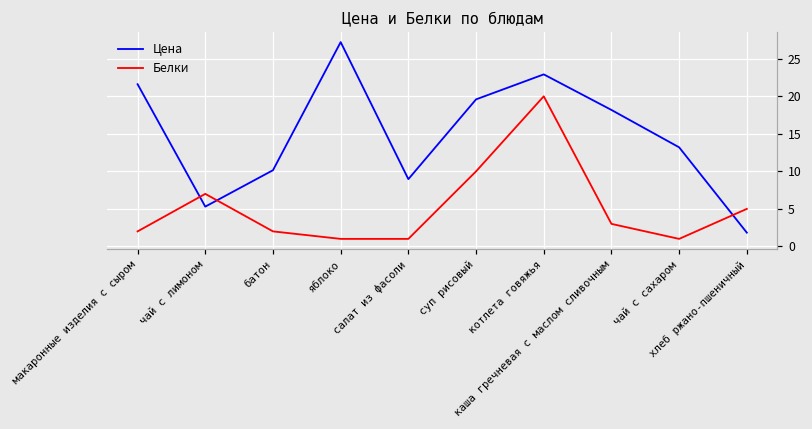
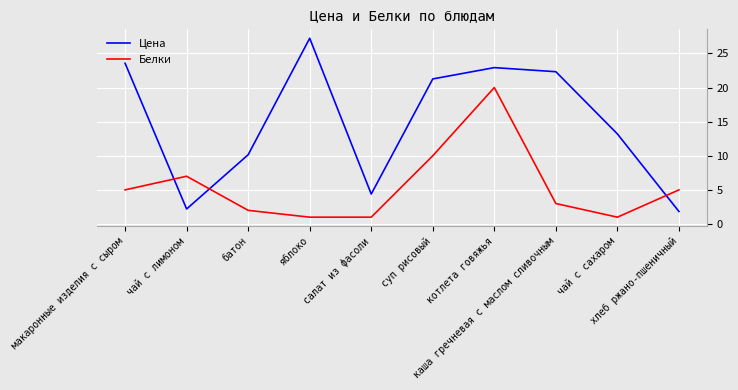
  {
    "Цена": {
-     "макаронные изделия с сыром": 22,
-     "чай с лимоном": 5,
+     "макаронные изделия с сыром": 24,
+     "чай с лимоном": 2,
      "батон": 10,
      "яблоко": 27,
-     "салат из фасоли": 9,
-     "суп рисовый": 20,
+     "салат из фасоли": 4,
+     "суп рисовый": 21,
      "котлета говяжья": 23,
-     "каша гречневая с маслом сливочным": 18,
+     "каша гречневая с маслом сливочным": 22,
      "чай с сахаром": 13,
      "хлеб ржано-пшеничный": 2
    },
    "Белки": {
-     "макаронные изделия с сыром": 2,
+     "макаронные изделия с сыром": 5,
      "чай с лимоном": 7,
      "батон": 2,
      "яблоко": 1,
      "салат из фасоли": 1,
      "суп рисовый": 10,
      "котлета говяжья": 20,
      "каша гречневая с маслом сливочным": 3,
      "чай с сахаром": 1,
      "хлеб ржано-пшеничный": 5
    }
  }
